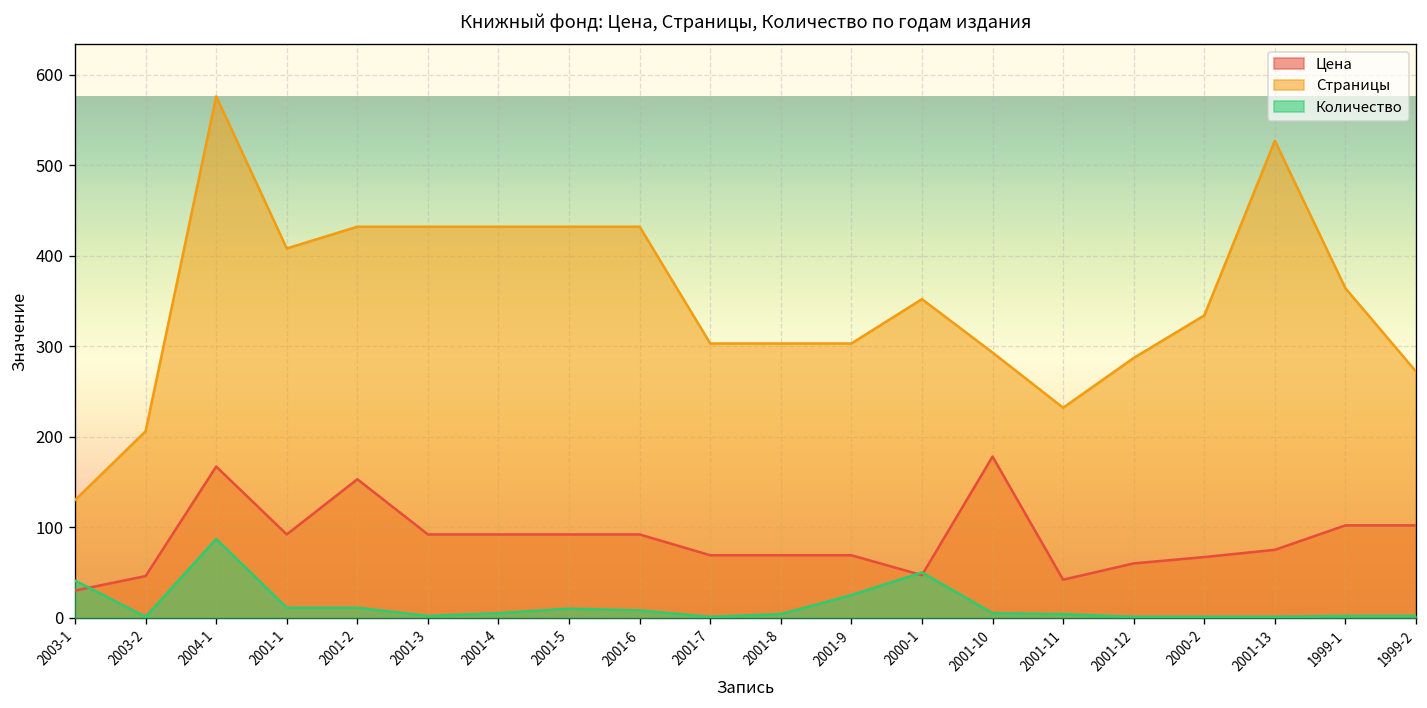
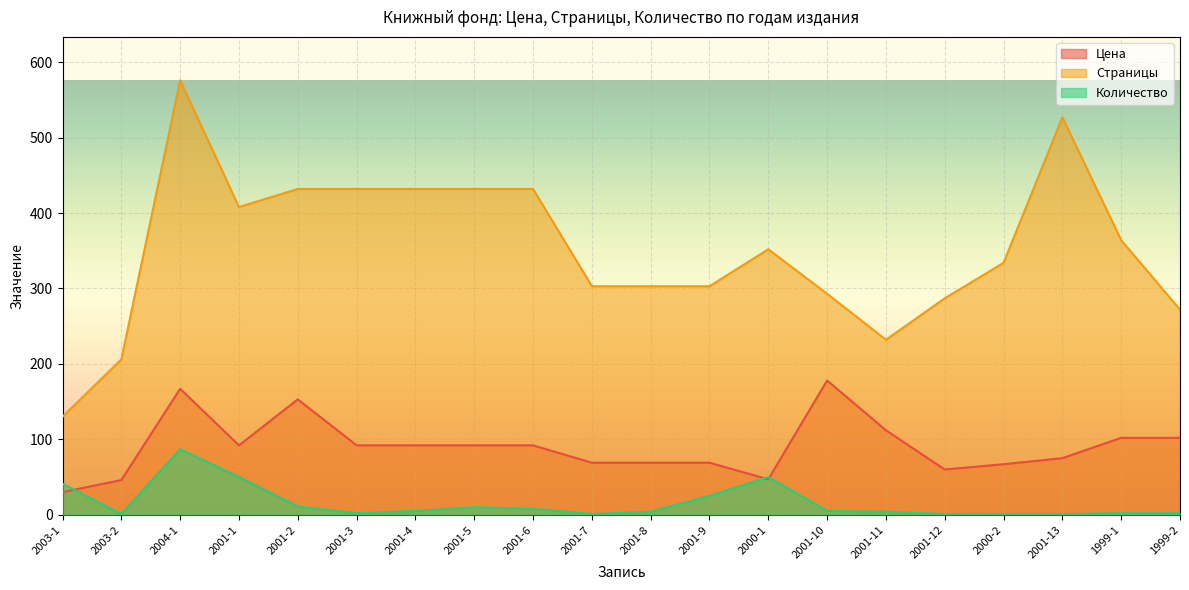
  {
    "Цена": {
      "2003-1": 30,
      "2003-2": 50,
      "2004-1": 170,
      "2001-1": 90,
      "2001-2": 150,
      "2001-3": 90,
      "2001-4": 90,
      "2001-5": 90,
      "2001-6": 90,
      "2001-7": 70,
      "2001-8": 70,
      "2001-9": 70,
      "2001-10": 180,
-     "2001-11": 40,
+     "2001-11": 110,
      "2001-12": 60,
      "2000-2": 70,
      "2001-13": 80,
      "1999-1": 100,
      "1999-2": 100
    },
    "Страницы": {
      "2003-1": 130,
      "2003-2": 210,
      "2004-1": 580,
      "2001-1": 410,
      "2001-2": 430,
      "2001-3": 430,
      "2001-4": 430,
      "2001-5": 430,
      "2001-6": 430,
      "2001-7": 300,
      "2001-8": 300,
      "2001-9": 300,
      "2000-1": 350,
      "2001-10": 290,
      "2001-11": 230,
      "2001-12": 290,
      "2000-2": 330,
      "2001-13": 530,
      "1999-1": 360,
      "1999-2": 270
    },
    "Количество": {
      "2003-1": 40,
      "2003-2": 0,
      "2004-1": 90,
-     "2001-1": 10,
+     "2001-1": 50,
      "2001-2": 10,
      "2001-3": 0,
      "2001-4": 10,
      "2001-5": 10,
      "2001-6": 10,
      "2001-7": 0,
      "2001-8": 0,
      "2001-9": 30,
      "2001-10": 10,
      "2001-11": 0,
      "2001-12": 0,
      "2000-2": 0,
      "2001-13": 0,
      "1999-1": 0,
      "1999-2": 0
    }
  }
